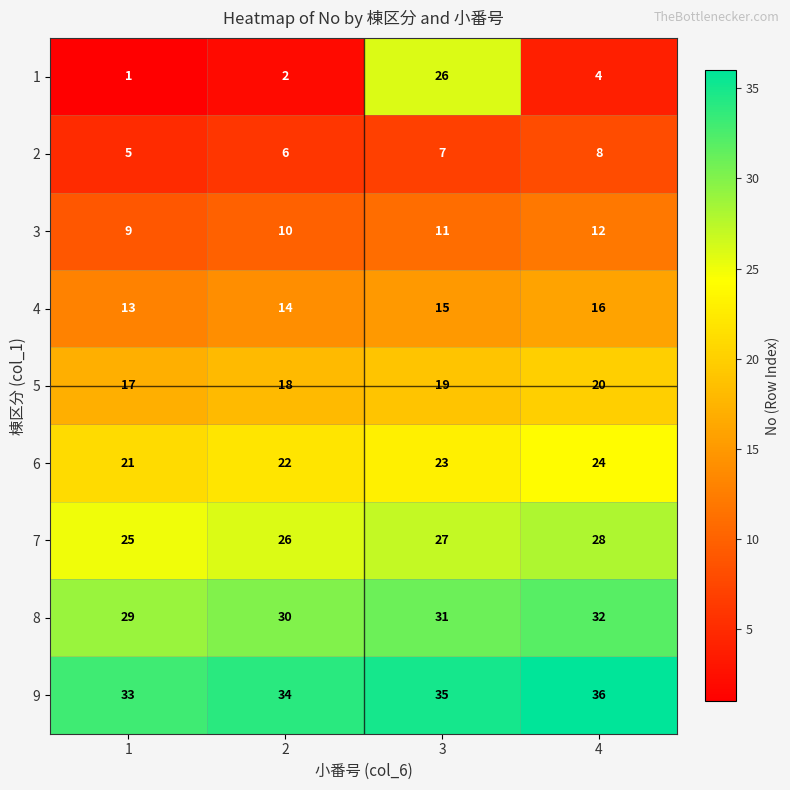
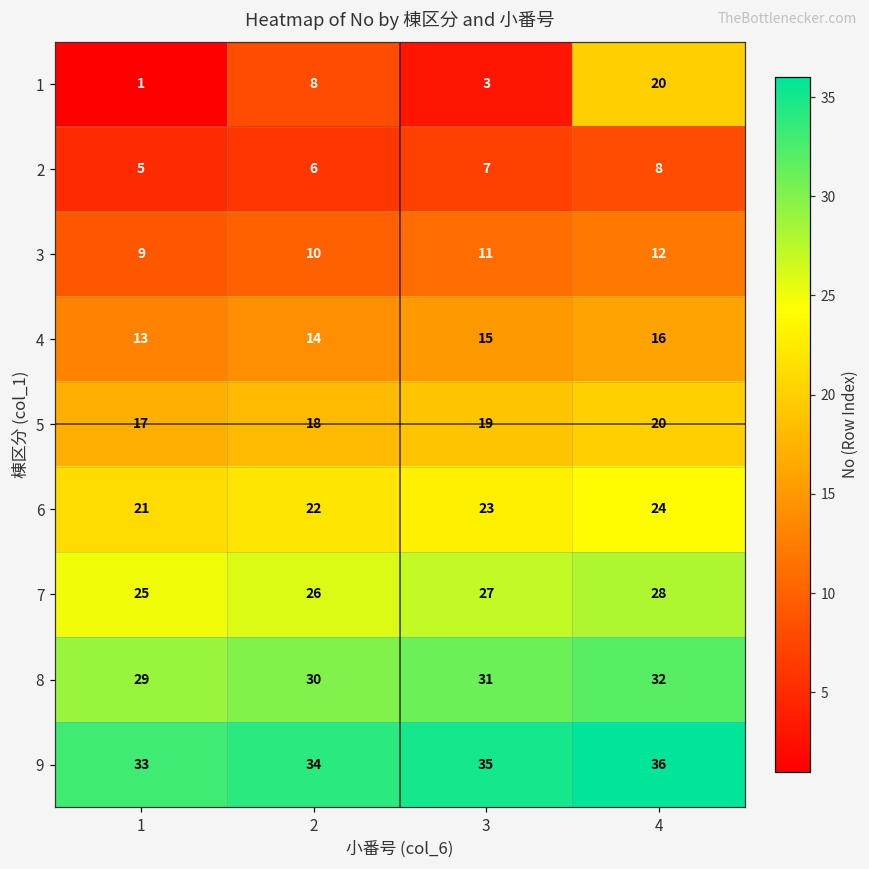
  {
    "1": {
      "1": 1,
-     "2": 2,
-     "3": 26,
-     "4": 4
+     "2": 8,
+     "3": 3,
+     "4": 20
    },
    "2": {
      "1": 5,
      "2": 6,
      "3": 7,
      "4": 8
    },
    "3": {
      "1": 9,
      "2": 10,
      "3": 11,
      "4": 12
    },
    "4": {
      "1": 13,
      "2": 14,
      "3": 15,
      "4": 16
    },
    "5": {
      "1": 17,
      "2": 18,
      "3": 19,
      "4": 20
    },
    "6": {
      "1": 21,
      "2": 22,
      "3": 23,
      "4": 24
    },
    "7": {
      "1": 25,
      "2": 26,
      "3": 27,
      "4": 28
    },
    "8": {
      "1": 29,
      "2": 30,
      "3": 31,
      "4": 32
    },
    "9": {
      "1": 33,
      "2": 34,
      "3": 35,
      "4": 36
    }
  }
